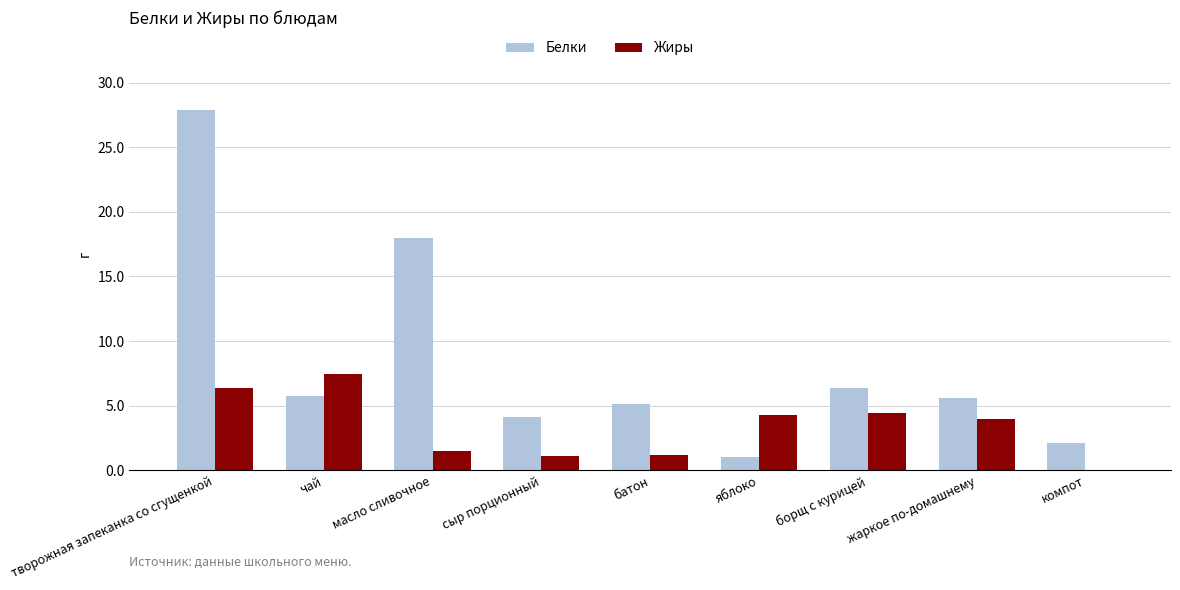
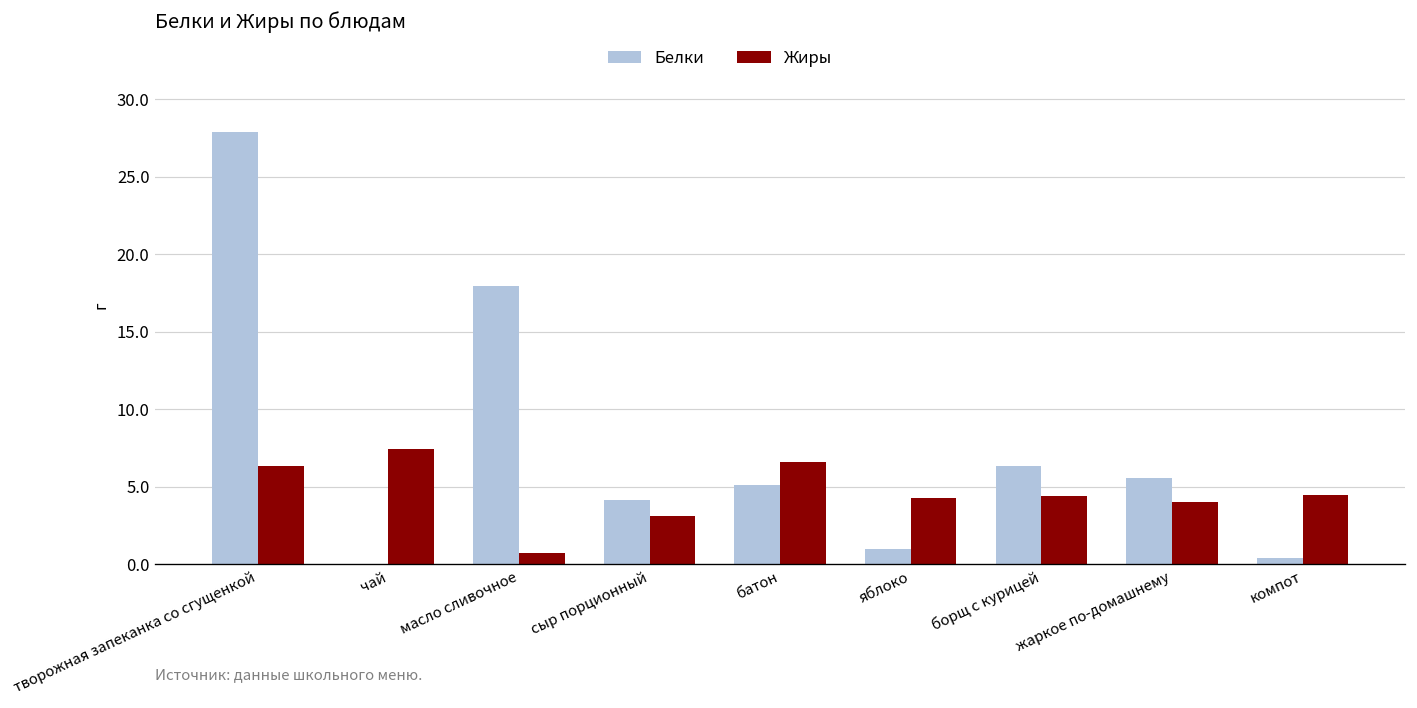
  {
    "Белки": {
      "творожная запеканка со сгущенкой": 27.9,
-     "чай": 5.8,
+     "чай": 0.1,
      "масло сливочное": 17.9,
      "сыр порционный": 4.2,
      "батон": 5.1,
      "яблоко": 1.0,
      "борщ с курицей": 6.4,
      "жаркое по-домашнему": 5.6,
-     "компот": 2.1
+     "компот": 0.4
    },
    "Жиры": {
      "творожная запеканка со сгущенкой": 6.3,
      "чай": 7.5,
-     "масло сливочное": 1.5,
-     "сыр порционный": 1.1,
-     "батон": 1.2,
+     "масло сливочное": 0.7,
+     "сыр порционный": 3.1,
+     "батон": 6.6,
      "яблоко": 4.3,
      "борщ с курицей": 4.4,
      "жаркое по-домашнему": 4.0,
-     "компот": 0.0
+     "компот": 4.5
    }
  }
